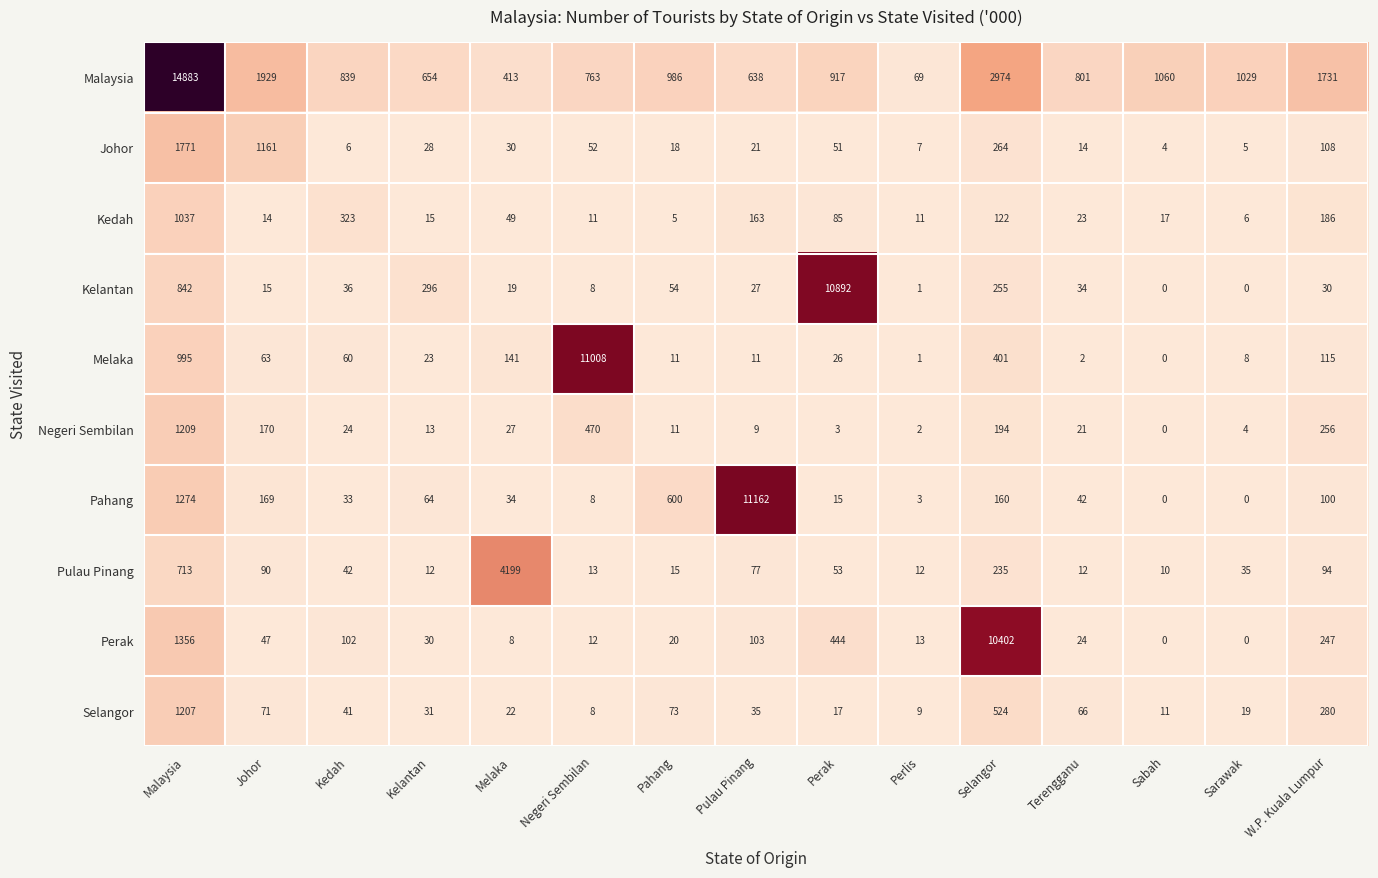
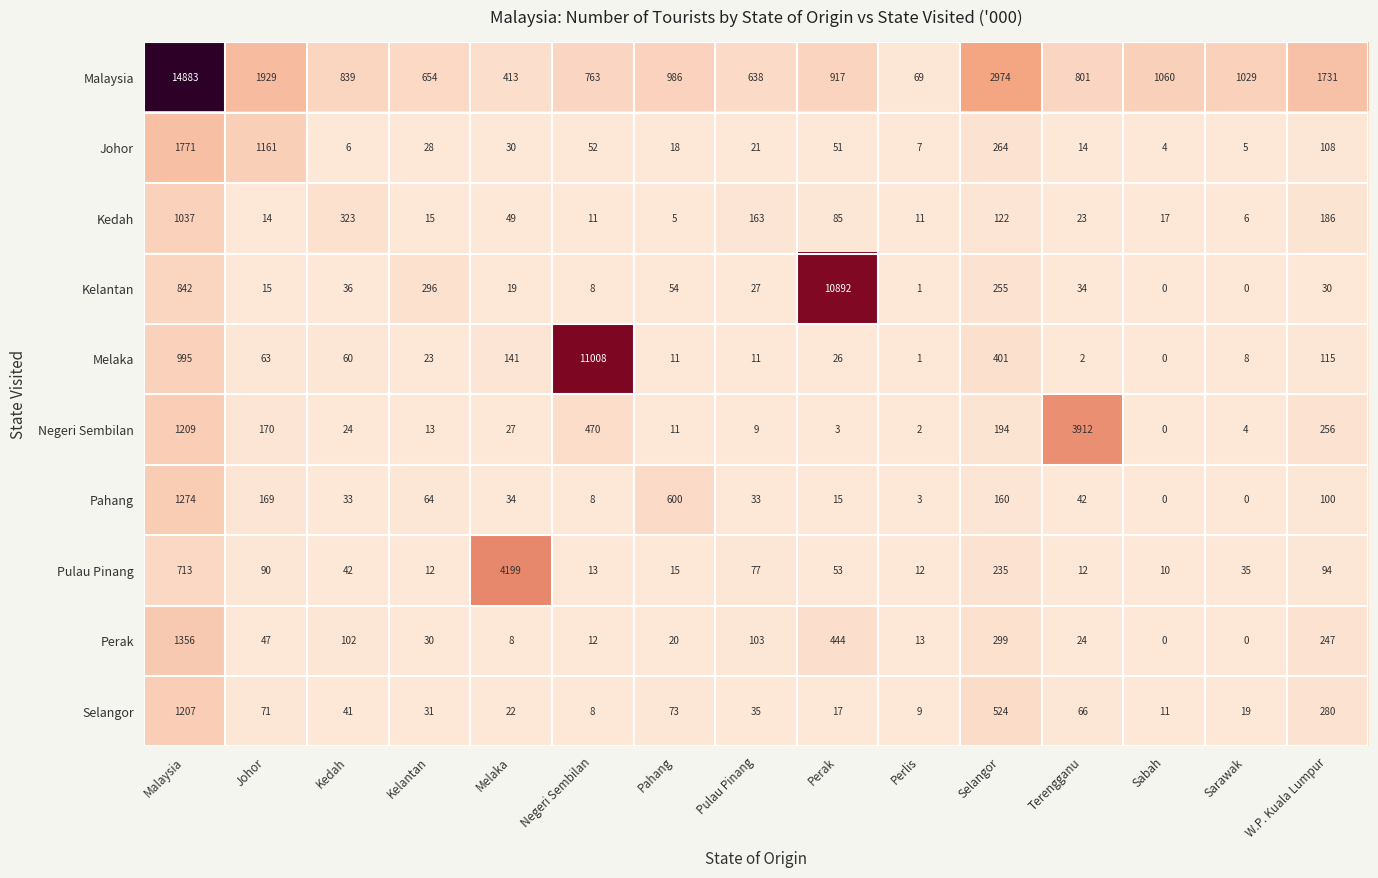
  {
    "Malaysia": {
      "Malaysia": 14883,
      "Johor": 1929,
      "Kedah": 839,
      "Kelantan": 654,
      "Melaka": 413,
      "Negeri Sembilan": 763,
      "Pahang": 986,
      "Pulau Pinang": 638,
      "Perak": 917,
      "Perlis": 69,
      "Selangor": 2974,
      "Terengganu": 801,
      "Sabah": 1060,
      "Sarawak": 1029,
      "W.P. Kuala Lumpur": 1731
    },
    "Johor": {
      "Malaysia": 1771,
      "Johor": 1161,
      "Kedah": 6,
      "Kelantan": 28,
      "Melaka": 30,
      "Negeri Sembilan": 52,
      "Pahang": 18,
      "Pulau Pinang": 21,
      "Perak": 51,
      "Perlis": 7,
      "Selangor": 264,
      "Terengganu": 14,
      "Sabah": 4,
      "Sarawak": 5,
      "W.P. Kuala Lumpur": 108
    },
    "Kedah": {
      "Malaysia": 1037,
      "Johor": 14,
      "Kedah": 323,
      "Kelantan": 15,
      "Melaka": 49,
      "Negeri Sembilan": 11,
      "Pahang": 5,
      "Pulau Pinang": 163,
      "Perak": 85,
      "Perlis": 11,
      "Selangor": 122,
      "Terengganu": 23,
      "Sabah": 17,
      "Sarawak": 6,
      "W.P. Kuala Lumpur": 186
    },
    "Kelantan": {
      "Malaysia": 842,
      "Johor": 15,
      "Kedah": 36,
      "Kelantan": 296,
      "Melaka": 19,
      "Negeri Sembilan": 8,
      "Pahang": 54,
      "Pulau Pinang": 27,
      "Perak": 10892,
      "Perlis": 1,
      "Selangor": 255,
      "Terengganu": 34,
      "Sabah": 0,
      "Sarawak": 0,
      "W.P. Kuala Lumpur": 30
    },
    "Melaka": {
      "Malaysia": 995,
      "Johor": 63,
      "Kedah": 60,
      "Kelantan": 23,
      "Melaka": 141,
      "Negeri Sembilan": 11008,
      "Pahang": 11,
      "Pulau Pinang": 11,
      "Perak": 26,
      "Perlis": 1,
      "Selangor": 401,
      "Terengganu": 2,
      "Sabah": 0,
      "Sarawak": 8,
      "W.P. Kuala Lumpur": 115
    },
    "Negeri Sembilan": {
      "Malaysia": 1209,
      "Johor": 170,
      "Kedah": 24,
      "Kelantan": 13,
      "Melaka": 27,
      "Negeri Sembilan": 470,
      "Pahang": 11,
      "Pulau Pinang": 9,
      "Perak": 3,
      "Perlis": 2,
      "Selangor": 194,
-     "Terengganu": 21,
+     "Terengganu": 3912,
      "Sabah": 0,
      "Sarawak": 4,
      "W.P. Kuala Lumpur": 256
    },
    "Pahang": {
      "Malaysia": 1274,
      "Johor": 169,
      "Kedah": 33,
      "Kelantan": 64,
      "Melaka": 34,
      "Negeri Sembilan": 8,
      "Pahang": 600,
-     "Pulau Pinang": 11162,
+     "Pulau Pinang": 33,
      "Perak": 15,
      "Perlis": 3,
      "Selangor": 160,
      "Terengganu": 42,
      "Sabah": 0,
      "Sarawak": 0,
      "W.P. Kuala Lumpur": 100
    },
    "Pulau Pinang": {
      "Malaysia": 713,
      "Johor": 90,
      "Kedah": 42,
      "Kelantan": 12,
      "Melaka": 4199,
      "Negeri Sembilan": 13,
      "Pahang": 15,
      "Pulau Pinang": 77,
      "Perak": 53,
      "Perlis": 12,
      "Selangor": 235,
      "Terengganu": 12,
      "Sabah": 10,
      "Sarawak": 35,
      "W.P. Kuala Lumpur": 94
    },
    "Perak": {
      "Malaysia": 1356,
      "Johor": 47,
      "Kedah": 102,
      "Kelantan": 30,
      "Melaka": 8,
      "Negeri Sembilan": 12,
      "Pahang": 20,
      "Pulau Pinang": 103,
      "Perak": 444,
      "Perlis": 13,
-     "Selangor": 10402,
+     "Selangor": 299,
      "Terengganu": 24,
      "Sabah": 0,
      "Sarawak": 0,
      "W.P. Kuala Lumpur": 247
    },
    "Selangor": {
      "Malaysia": 1207,
      "Johor": 71,
      "Kedah": 41,
      "Kelantan": 31,
      "Melaka": 22,
      "Negeri Sembilan": 8,
      "Pahang": 73,
      "Pulau Pinang": 35,
      "Perak": 17,
      "Perlis": 9,
      "Selangor": 524,
      "Terengganu": 66,
      "Sabah": 11,
      "Sarawak": 19,
      "W.P. Kuala Lumpur": 280
    }
  }
